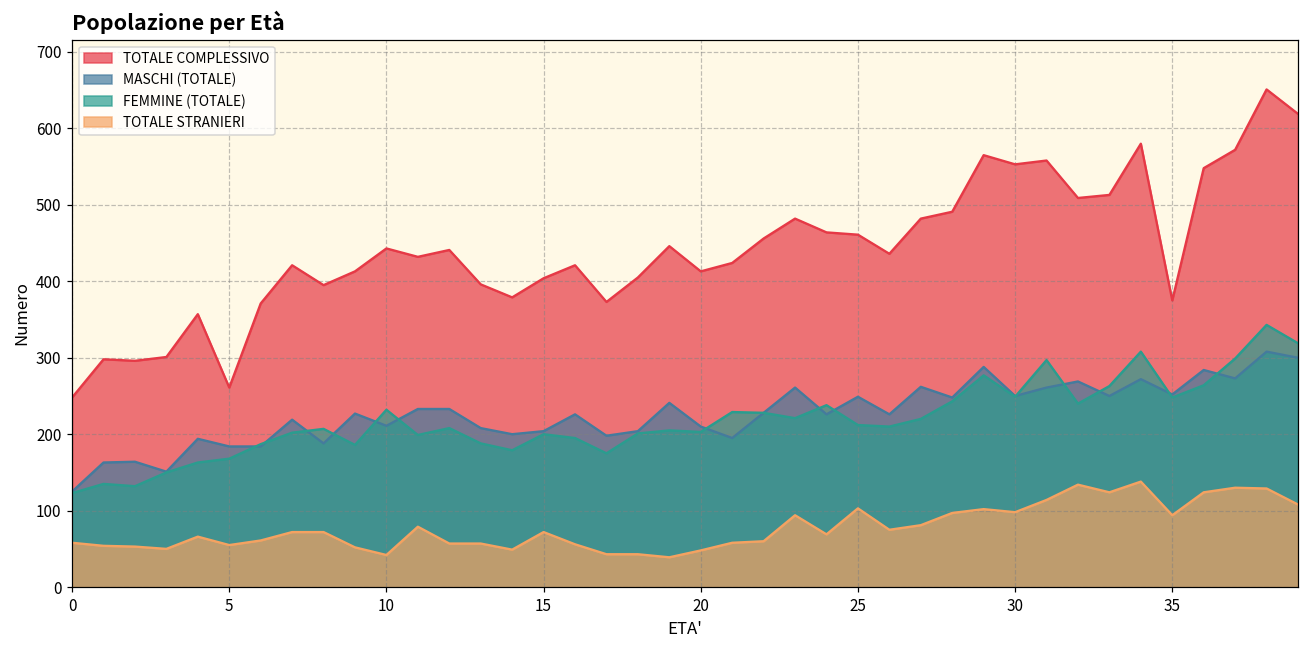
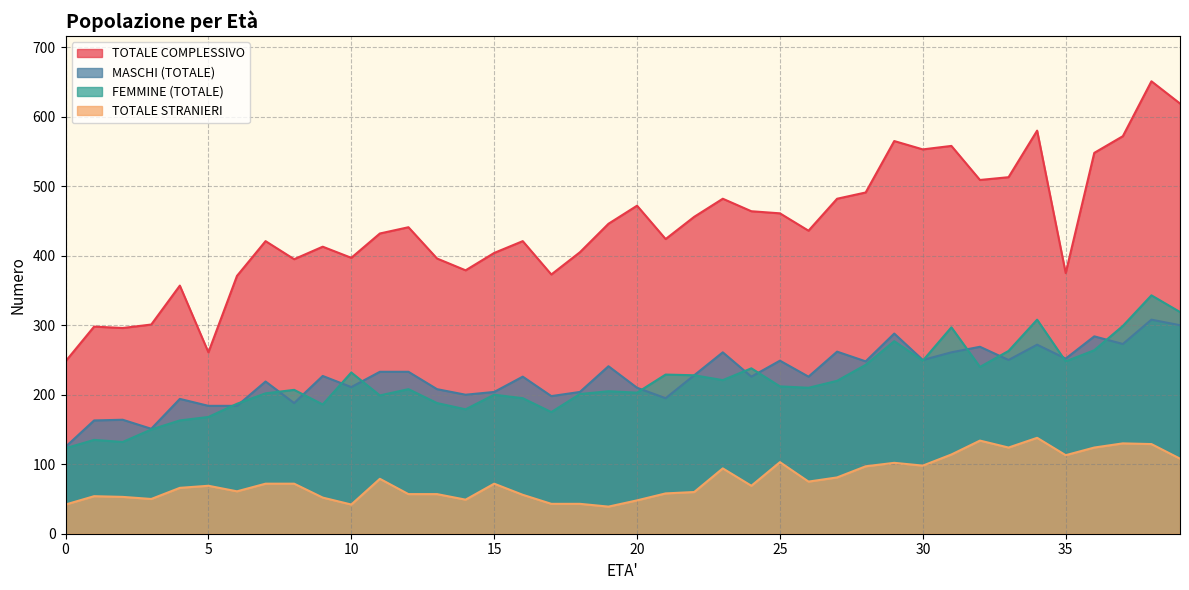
  {
    "TOTALE COMPLESSIVO": {
      "0": 250,
      "5": 260,
-     "10": 440,
+     "10": 400,
      "15": 400,
-     "20": 410,
+     "20": 470,
      "25": 460,
      "30": 550,
      "35": 380
    },
    "TOTALE STRANIERI": {
-     "0": 60,
-     "5": 60,
+     "0": 40,
+     "5": 70,
      "10": 40,
      "15": 70,
      "20": 50,
      "25": 100,
      "30": 100,
-     "35": 90
+     "35": 110
    }
  }
